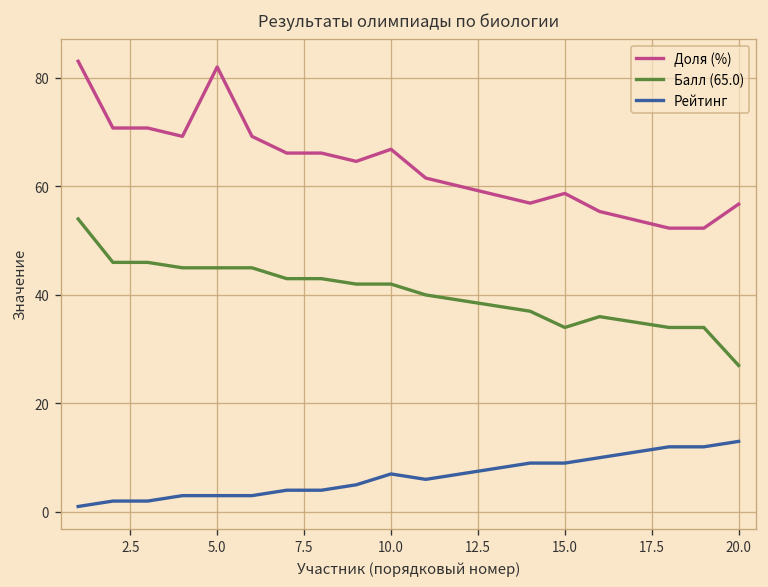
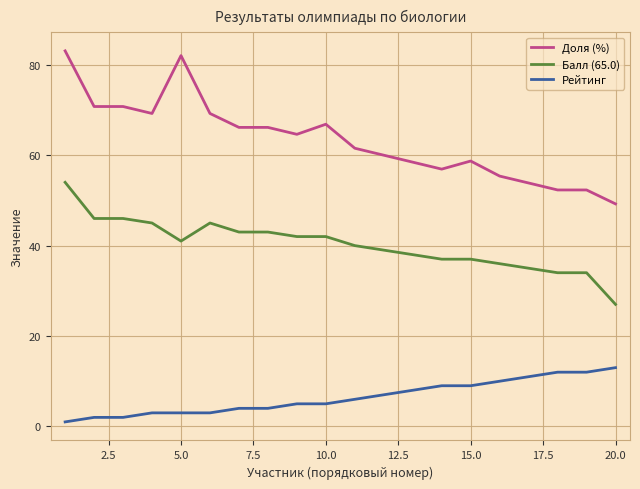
  {
    "Доля (%)": {
      "5.0": 82,
      "10.0": 67,
      "15.0": 59,
-     "20.0": 57
+     "20.0": 49
    },
    "Балл (65.0)": {
-     "5.0": 45,
+     "5.0": 41,
      "10.0": 42,
-     "15.0": 34,
+     "15.0": 37,
      "20.0": 27
    },
    "Рейтинг": {
      "5.0": 3,
-     "10.0": 7,
+     "10.0": 5,
      "15.0": 9,
      "20.0": 13
    }
  }
